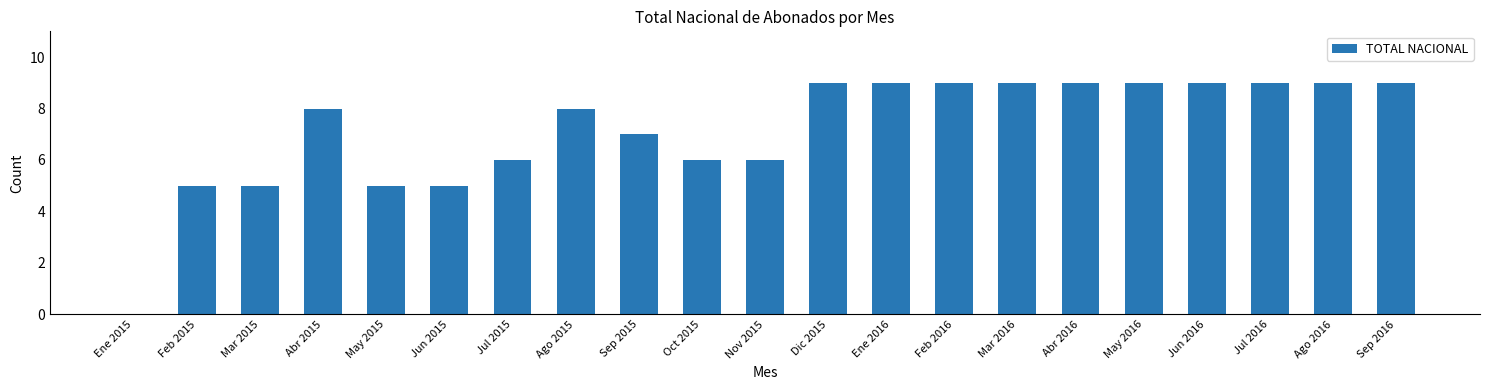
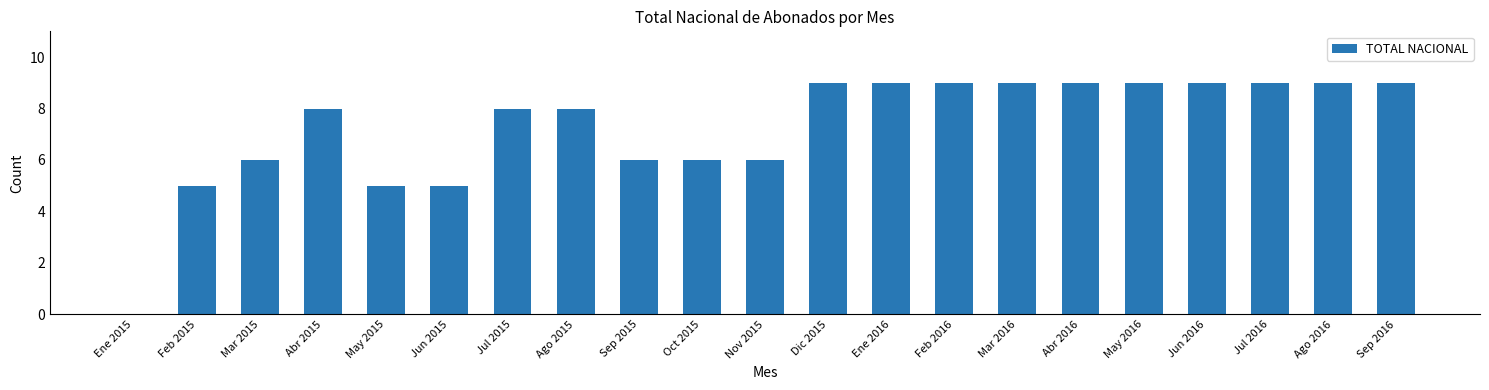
  {
    "Ene 2015": 0,
    "Feb 2015": 5,
-   "Mar 2015": 5,
+   "Mar 2015": 6,
    "Abr 2015": 8,
    "May 2015": 5,
    "Jun 2015": 5,
-   "Jul 2015": 6,
+   "Jul 2015": 8,
    "Ago 2015": 8,
-   "Sep 2015": 7,
+   "Sep 2015": 6,
    "Oct 2015": 6,
    "Nov 2015": 6,
    "Dic 2015": 9,
    "Ene 2016": 9,
    "Feb 2016": 9,
    "Mar 2016": 9,
    "Abr 2016": 9,
    "May 2016": 9,
    "Jun 2016": 9,
    "Jul 2016": 9,
    "Ago 2016": 9,
    "Sep 2016": 9
  }
